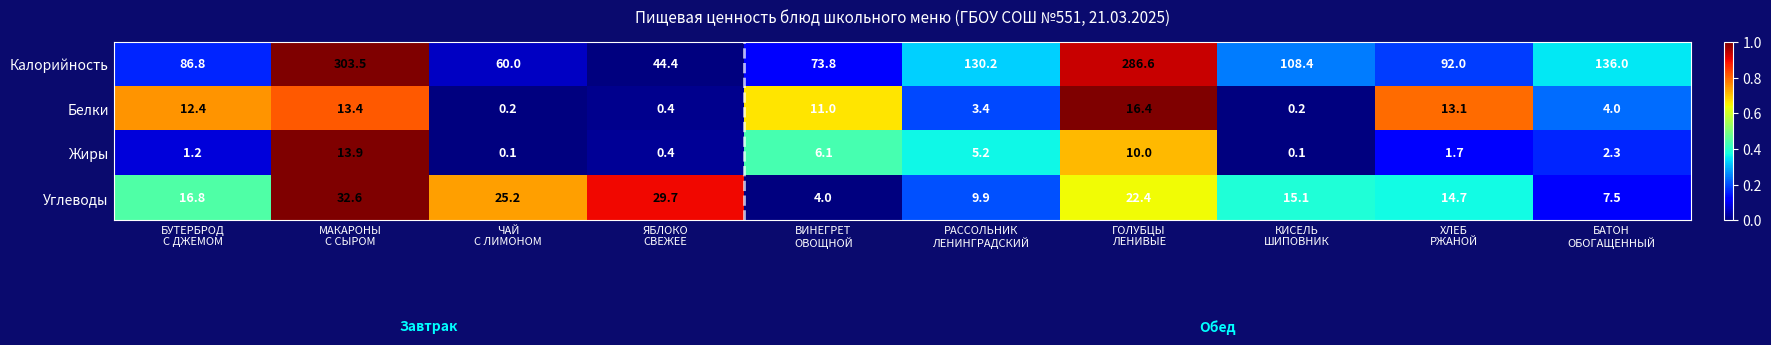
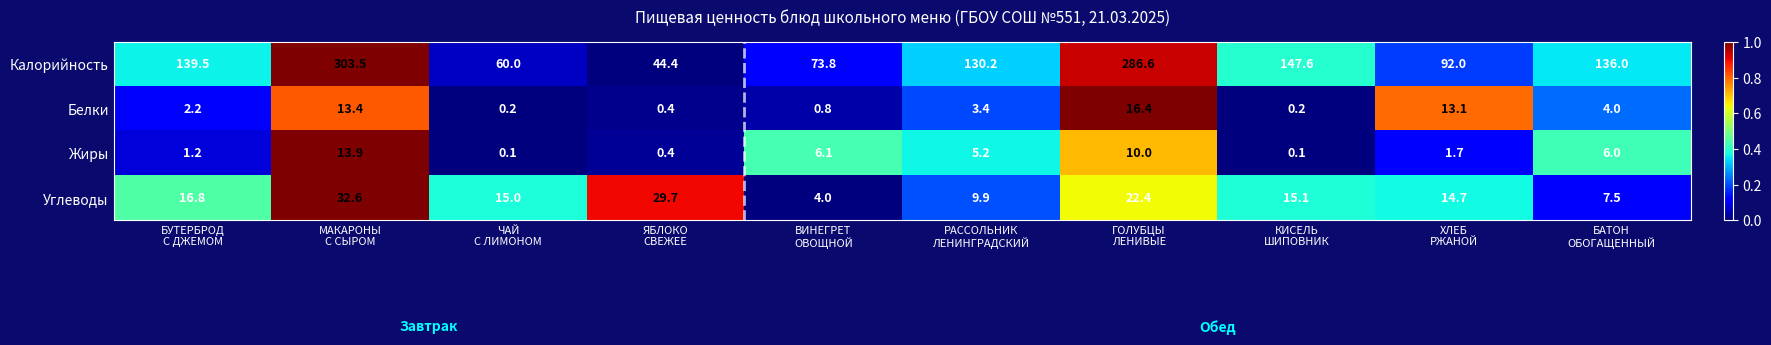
  {
    "Калорийность": {
-     "БУТЕРБРОД С ДЖЕМОМ": 86.8,
+     "БУТЕРБРОД С ДЖЕМОМ": 139.5,
      "МАКАРОНЫ С СЫРОМ": 303.5,
      "ЧАЙ С ЛИМОНОМ": 60.0,
      "ЯБЛОКО СВЕЖЕЕ": 44.4,
      "ВИНЕГРЕТ ОВОЩНОЙ": 73.8,
      "РАССОЛЬНИК ЛЕНИНГРАДСКИЙ": 130.2,
      "ГОЛУБЦЫ ЛЕНИВЫЕ": 286.6,
-     "КИСЕЛЬ ШИПОВНИК": 108.4,
+     "КИСЕЛЬ ШИПОВНИК": 147.6,
      "ХЛЕБ РЖАНОЙ": 92.0,
      "БАТОН ОБОГАЩЕННЫЙ": 136.0
    },
    "Белки": {
-     "БУТЕРБРОД С ДЖЕМОМ": 12.4,
+     "БУТЕРБРОД С ДЖЕМОМ": 2.2,
      "МАКАРОНЫ С СЫРОМ": 13.4,
      "ЧАЙ С ЛИМОНОМ": 0.2,
      "ЯБЛОКО СВЕЖЕЕ": 0.4,
-     "ВИНЕГРЕТ ОВОЩНОЙ": 11.0,
+     "ВИНЕГРЕТ ОВОЩНОЙ": 0.8,
      "РАССОЛЬНИК ЛЕНИНГРАДСКИЙ": 3.4,
      "ГОЛУБЦЫ ЛЕНИВЫЕ": 16.4,
      "КИСЕЛЬ ШИПОВНИК": 0.2,
      "ХЛЕБ РЖАНОЙ": 13.1,
      "БАТОН ОБОГАЩЕННЫЙ": 4.0
    },
    "Жиры": {
      "БУТЕРБРОД С ДЖЕМОМ": 1.2,
      "МАКАРОНЫ С СЫРОМ": 13.9,
      "ЧАЙ С ЛИМОНОМ": 0.1,
      "ЯБЛОКО СВЕЖЕЕ": 0.4,
      "ВИНЕГРЕТ ОВОЩНОЙ": 6.1,
      "РАССОЛЬНИК ЛЕНИНГРАДСКИЙ": 5.2,
      "ГОЛУБЦЫ ЛЕНИВЫЕ": 10.0,
      "КИСЕЛЬ ШИПОВНИК": 0.1,
      "ХЛЕБ РЖАНОЙ": 1.7,
-     "БАТОН ОБОГАЩЕННЫЙ": 2.3
+     "БАТОН ОБОГАЩЕННЫЙ": 6.0
    },
    "Углеводы": {
      "БУТЕРБРОД С ДЖЕМОМ": 16.8,
      "МАКАРОНЫ С СЫРОМ": 32.6,
-     "ЧАЙ С ЛИМОНОМ": 25.2,
+     "ЧАЙ С ЛИМОНОМ": 15.0,
      "ЯБЛОКО СВЕЖЕЕ": 29.7,
      "ВИНЕГРЕТ ОВОЩНОЙ": 4.0,
      "РАССОЛЬНИК ЛЕНИНГРАДСКИЙ": 9.9,
      "ГОЛУБЦЫ ЛЕНИВЫЕ": 22.4,
      "КИСЕЛЬ ШИПОВНИК": 15.1,
      "ХЛЕБ РЖАНОЙ": 14.7,
      "БАТОН ОБОГАЩЕННЫЙ": 7.5
    }
  }
